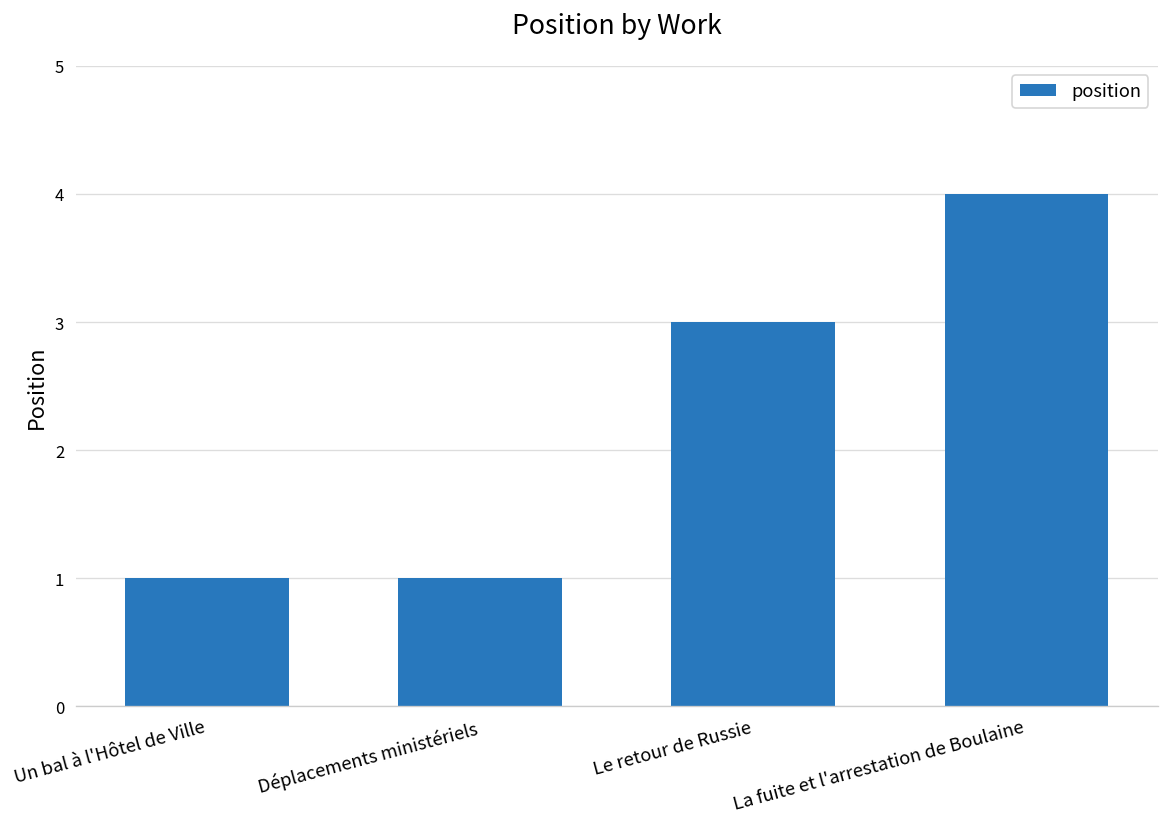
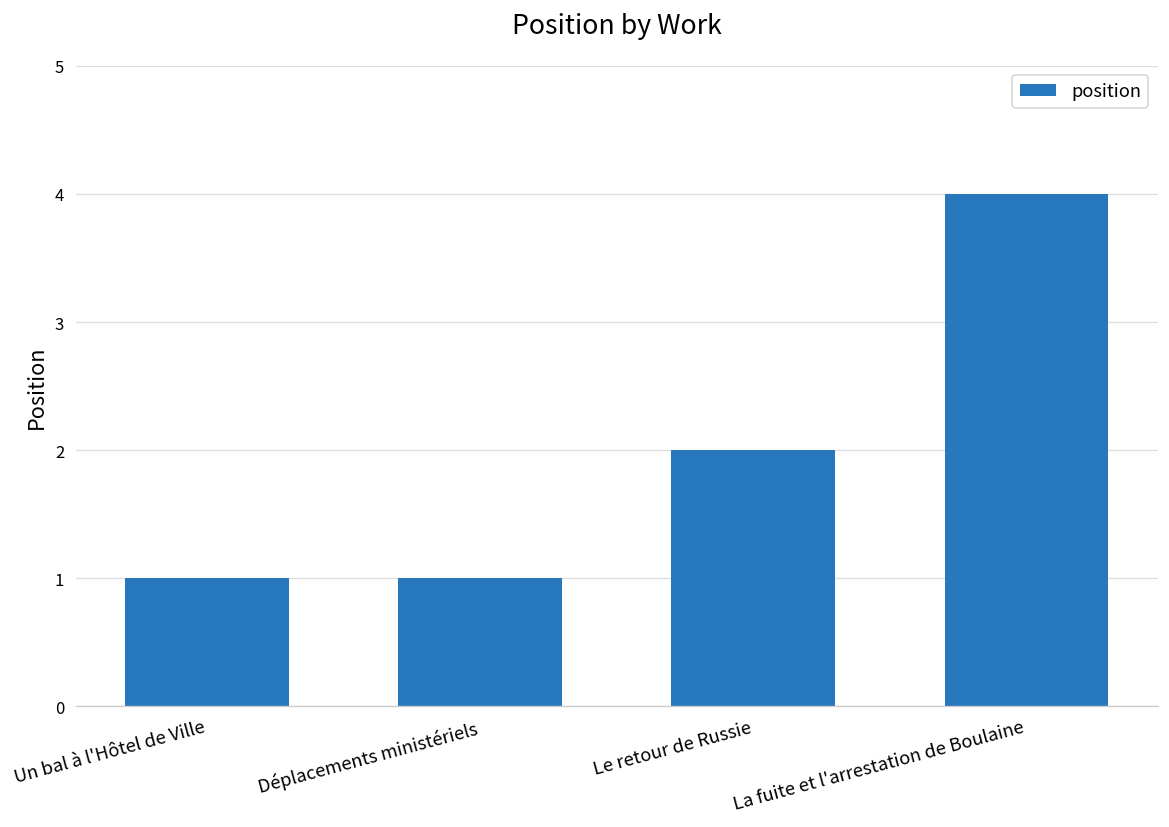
  {
    "Un bal à l'Hôtel de Ville": 1,
    "Déplacements ministériels": 1,
-   "Le retour de Russie": 3,
+   "Le retour de Russie": 2,
    "La fuite et l'arrestation de Boulaine": 4
  }
